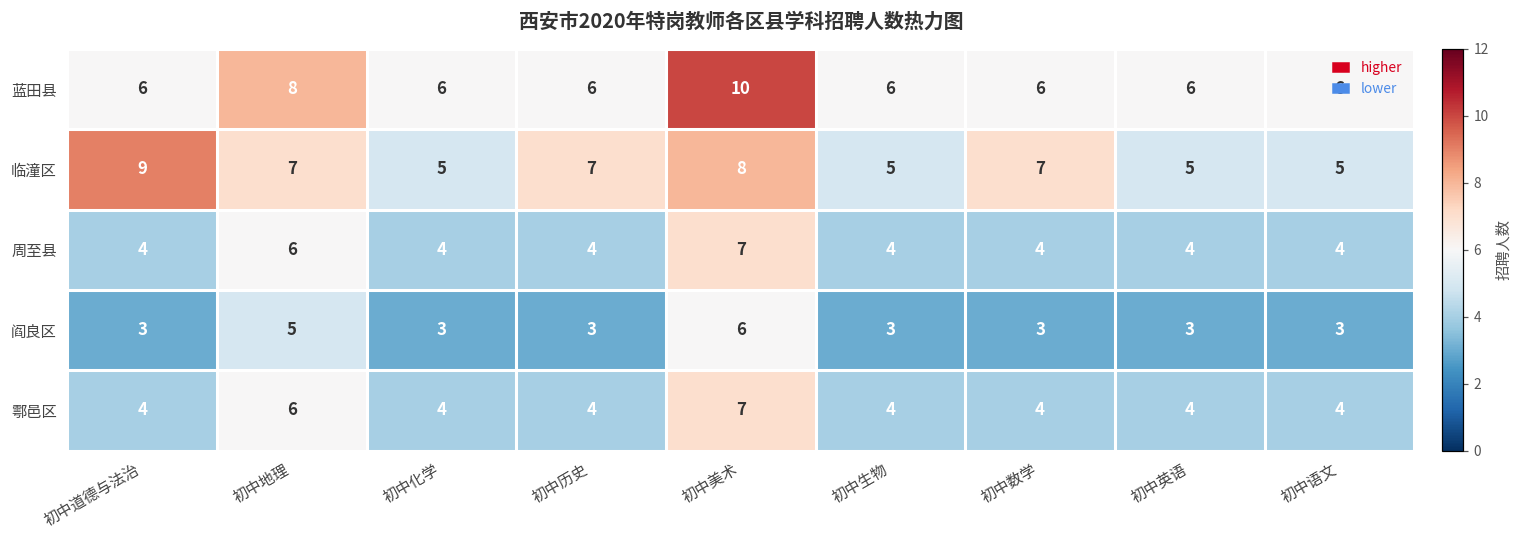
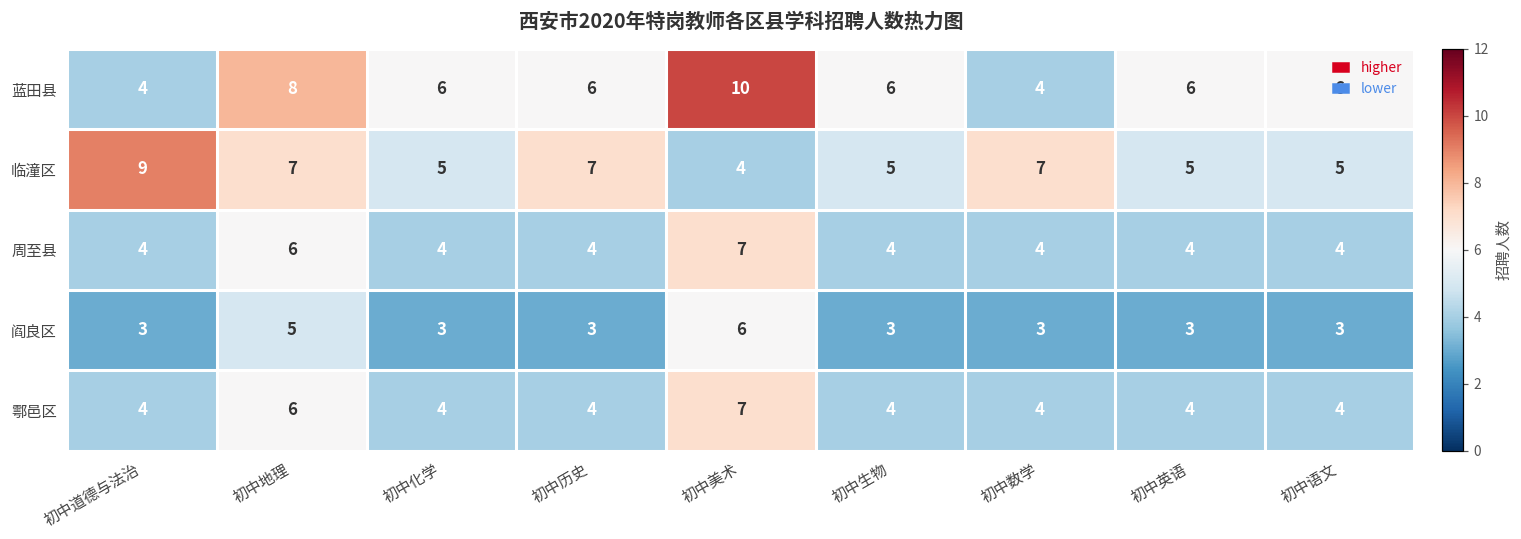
  {
    "蓝田县": {
-     "初中道德与法治": 6,
+     "初中道德与法治": 4,
      "初中地理": 8,
      "初中化学": 6,
      "初中历史": 6,
      "初中美术": 10,
      "初中生物": 6,
-     "初中数学": 6,
+     "初中数学": 4,
      "初中英语": 6,
      "初中语文": 6
    },
    "临潼区": {
      "初中道德与法治": 9,
      "初中地理": 7,
      "初中化学": 5,
      "初中历史": 7,
-     "初中美术": 8,
+     "初中美术": 4,
      "初中生物": 5,
      "初中数学": 7,
      "初中英语": 5,
      "初中语文": 5
    },
    "周至县": {
      "初中道德与法治": 4,
      "初中地理": 6,
      "初中化学": 4,
      "初中历史": 4,
      "初中美术": 7,
      "初中生物": 4,
      "初中数学": 4,
      "初中英语": 4,
      "初中语文": 4
    },
    "阎良区": {
      "初中道德与法治": 3,
      "初中地理": 5,
      "初中化学": 3,
      "初中历史": 3,
      "初中美术": 6,
      "初中生物": 3,
      "初中数学": 3,
      "初中英语": 3,
      "初中语文": 3
    },
    "鄠邑区": {
      "初中道德与法治": 4,
      "初中地理": 6,
      "初中化学": 4,
      "初中历史": 4,
      "初中美术": 7,
      "初中生物": 4,
      "初中数学": 4,
      "初中英语": 4,
      "初中语文": 4
    }
  }
